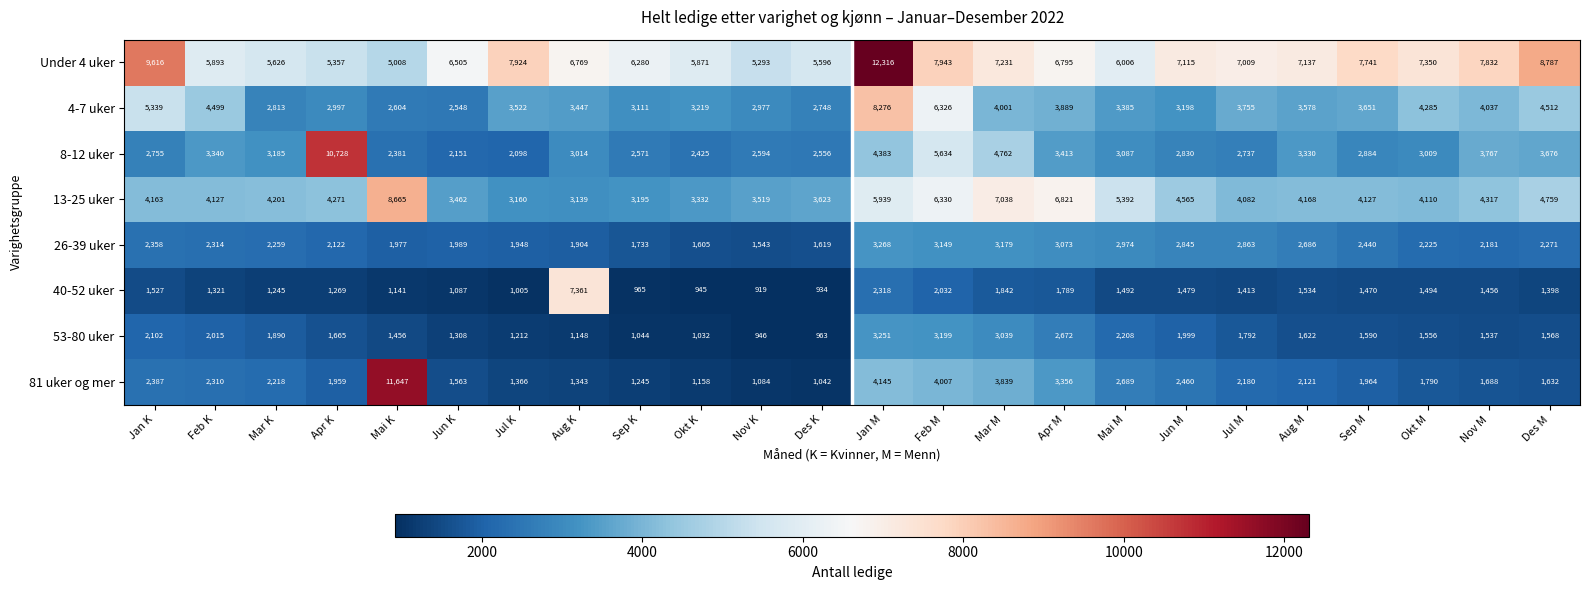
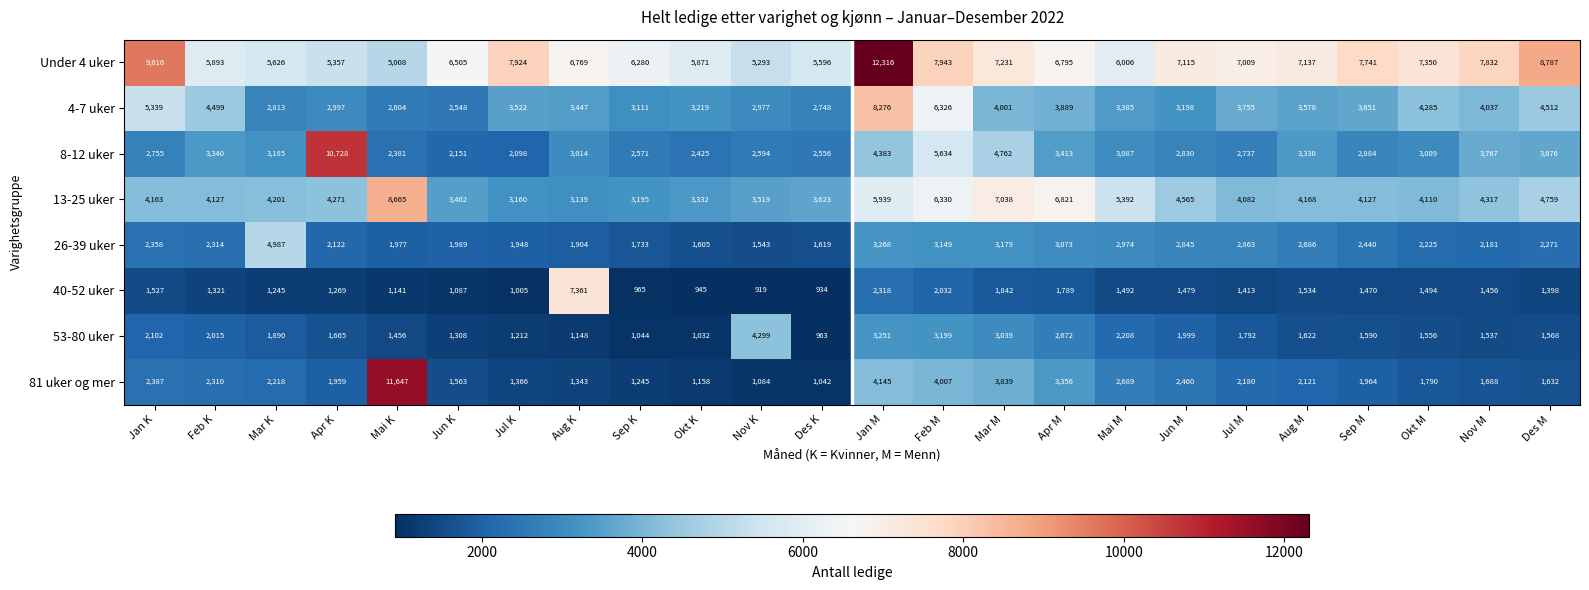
  {
    "Under 4 uker": {
      "Jan K": "9,616",
      "Feb K": "5,893",
      "Mar K": "5,626",
      "Apr K": "5,357",
      "Mai K": "5,008",
      "Jun K": "6,505",
      "Jul K": "7,924",
      "Aug K": "6,769",
      "Sep K": "6,280",
      "Okt K": "5,871",
      "Nov K": "5,293",
      "Des K": "5,596",
      "Jan M": "12,316",
      "Feb M": "7,943",
      "Mar M": "7,231",
      "Apr M": "6,795",
      "Mai M": "6,006",
      "Jun M": "7,115",
      "Jul M": "7,009",
      "Aug M": "7,137",
      "Sep M": "7,741",
      "Okt M": "7,350",
      "Nov M": "7,832",
      "Des M": "8,787"
    },
    "4-7 uker": {
      "Jan K": "5,339",
      "Feb K": "4,499",
      "Mar K": "2,813",
      "Apr K": "2,997",
      "Mai K": "2,604",
      "Jun K": "2,548",
      "Jul K": "3,522",
      "Aug K": "3,447",
      "Sep K": "3,111",
      "Okt K": "3,219",
      "Nov K": "2,977",
      "Des K": "2,748",
      "Jan M": "8,276",
      "Feb M": "6,326",
      "Mar M": "4,001",
      "Apr M": "3,889",
      "Mai M": "3,385",
      "Jun M": "3,198",
      "Jul M": "3,755",
      "Aug M": "3,578",
      "Sep M": "3,651",
      "Okt M": "4,285",
      "Nov M": "4,037",
      "Des M": "4,512"
    },
    "8-12 uker": {
      "Jan K": "2,755",
      "Feb K": "3,340",
      "Mar K": "3,185",
      "Apr K": "10,728",
      "Mai K": "2,381",
      "Jun K": "2,151",
      "Jul K": "2,098",
      "Aug K": "3,014",
      "Sep K": "2,571",
      "Okt K": "2,425",
      "Nov K": "2,594",
      "Des K": "2,556",
      "Jan M": "4,383",
      "Feb M": "5,634",
      "Mar M": "4,762",
      "Apr M": "3,413",
      "Mai M": "3,087",
      "Jun M": "2,830",
      "Jul M": "2,737",
      "Aug M": "3,330",
      "Sep M": "2,884",
      "Okt M": "3,009",
      "Nov M": "3,767",
      "Des M": "3,676"
    },
    "13-25 uker": {
      "Jan K": "4,163",
      "Feb K": "4,127",
      "Mar K": "4,201",
      "Apr K": "4,271",
      "Mai K": "8,665",
      "Jun K": "3,462",
      "Jul K": "3,160",
      "Aug K": "3,139",
      "Sep K": "3,195",
      "Okt K": "3,332",
      "Nov K": "3,519",
      "Des K": "3,623",
      "Jan M": "5,939",
      "Feb M": "6,330",
      "Mar M": "7,038",
      "Apr M": "6,821",
      "Mai M": "5,392",
      "Jun M": "4,565",
      "Jul M": "4,082",
      "Aug M": "4,168",
      "Sep M": "4,127",
      "Okt M": "4,110",
      "Nov M": "4,317",
      "Des M": "4,759"
    },
    "26-39 uker": {
      "Jan K": "2,358",
      "Feb K": "2,314",
-     "Mar K": "2,259",
+     "Mar K": "4,987",
      "Apr K": "2,122",
      "Mai K": "1,977",
      "Jun K": "1,989",
      "Jul K": "1,948",
      "Aug K": "1,904",
      "Sep K": "1,733",
      "Okt K": "1,605",
      "Nov K": "1,543",
      "Des K": "1,619",
      "Jan M": "3,268",
      "Feb M": "3,149",
      "Mar M": "3,179",
      "Apr M": "3,073",
      "Mai M": "2,974",
      "Jun M": "2,845",
      "Jul M": "2,863",
      "Aug M": "2,686",
      "Sep M": "2,440",
      "Okt M": "2,225",
      "Nov M": "2,181",
      "Des M": "2,271"
    },
    "40-52 uker": {
      "Jan K": "1,527",
      "Feb K": "1,321",
      "Mar K": "1,245",
      "Apr K": "1,269",
      "Mai K": "1,141",
      "Jun K": "1,087",
      "Jul K": "1,005",
      "Aug K": "7,361",
      "Sep K": "965",
      "Okt K": "945",
      "Nov K": "919",
      "Des K": "934",
      "Jan M": "2,318",
      "Feb M": "2,032",
      "Mar M": "1,842",
      "Apr M": "1,789",
      "Mai M": "1,492",
      "Jun M": "1,479",
      "Jul M": "1,413",
      "Aug M": "1,534",
      "Sep M": "1,470",
      "Okt M": "1,494",
      "Nov M": "1,456",
      "Des M": "1,398"
    },
    "53-80 uker": {
      "Jan K": "2,102",
      "Feb K": "2,015",
      "Mar K": "1,890",
      "Apr K": "1,665",
      "Mai K": "1,456",
      "Jun K": "1,308",
      "Jul K": "1,212",
      "Aug K": "1,148",
      "Sep K": "1,044",
      "Okt K": "1,032",
-     "Nov K": "946",
+     "Nov K": "4,299",
      "Des K": "963",
      "Jan M": "3,251",
      "Feb M": "3,199",
      "Mar M": "3,039",
      "Apr M": "2,672",
      "Mai M": "2,208",
      "Jun M": "1,999",
      "Jul M": "1,792",
      "Aug M": "1,622",
      "Sep M": "1,590",
      "Okt M": "1,556",
      "Nov M": "1,537",
      "Des M": "1,568"
    },
    "81 uker og mer": {
      "Jan K": "2,387",
      "Feb K": "2,310",
      "Mar K": "2,218",
      "Apr K": "1,959",
      "Mai K": "11,647",
      "Jun K": "1,563",
      "Jul K": "1,366",
      "Aug K": "1,343",
      "Sep K": "1,245",
      "Okt K": "1,158",
      "Nov K": "1,084",
      "Des K": "1,042",
      "Jan M": "4,145",
      "Feb M": "4,007",
      "Mar M": "3,839",
      "Apr M": "3,356",
      "Mai M": "2,689",
      "Jun M": "2,460",
      "Jul M": "2,180",
      "Aug M": "2,121",
      "Sep M": "1,964",
      "Okt M": "1,790",
      "Nov M": "1,688",
      "Des M": "1,632"
    }
  }
